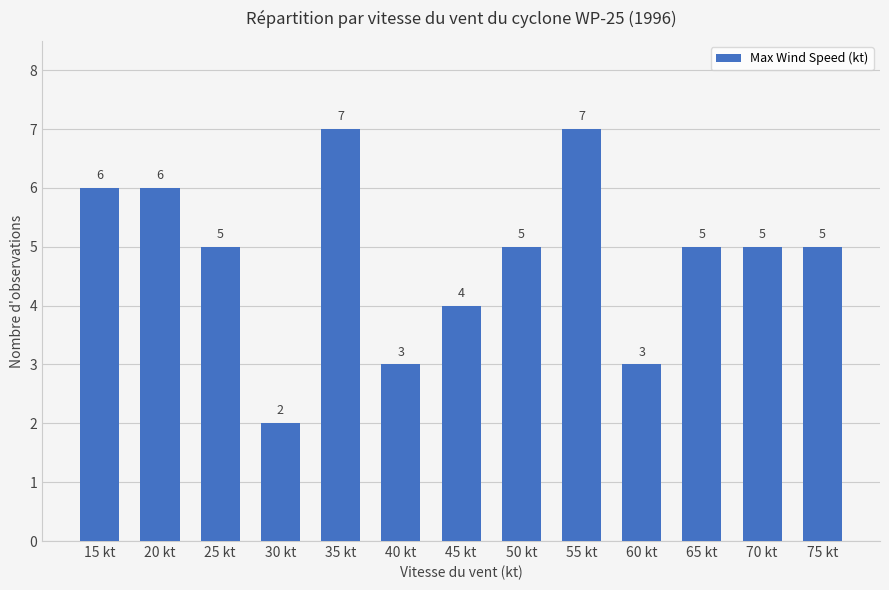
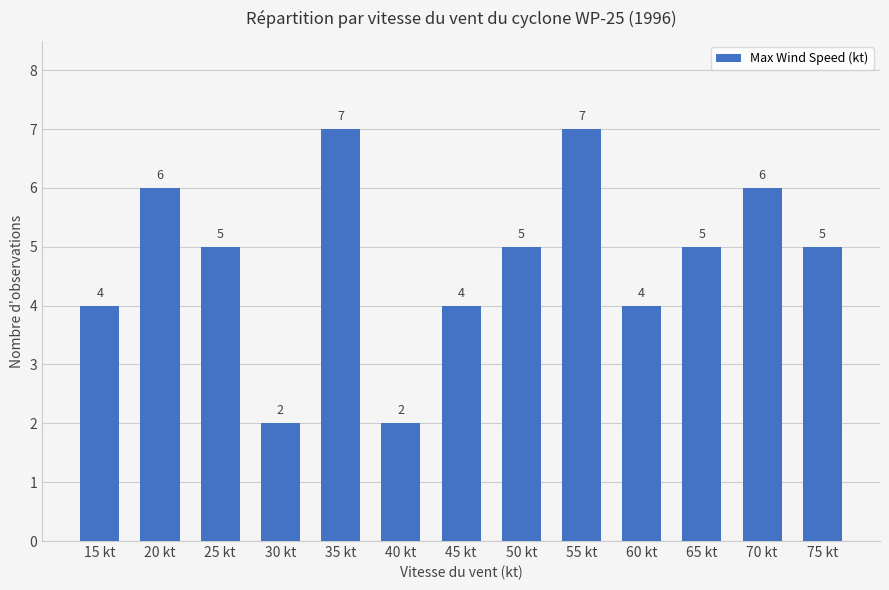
  {
-   "15 kt": 6,
+   "15 kt": 4,
    "20 kt": 6,
    "25 kt": 5,
    "30 kt": 2,
    "35 kt": 7,
-   "40 kt": 3,
+   "40 kt": 2,
    "45 kt": 4,
    "50 kt": 5,
    "55 kt": 7,
-   "60 kt": 3,
+   "60 kt": 4,
    "65 kt": 5,
-   "70 kt": 5,
+   "70 kt": 6,
    "75 kt": 5
  }
